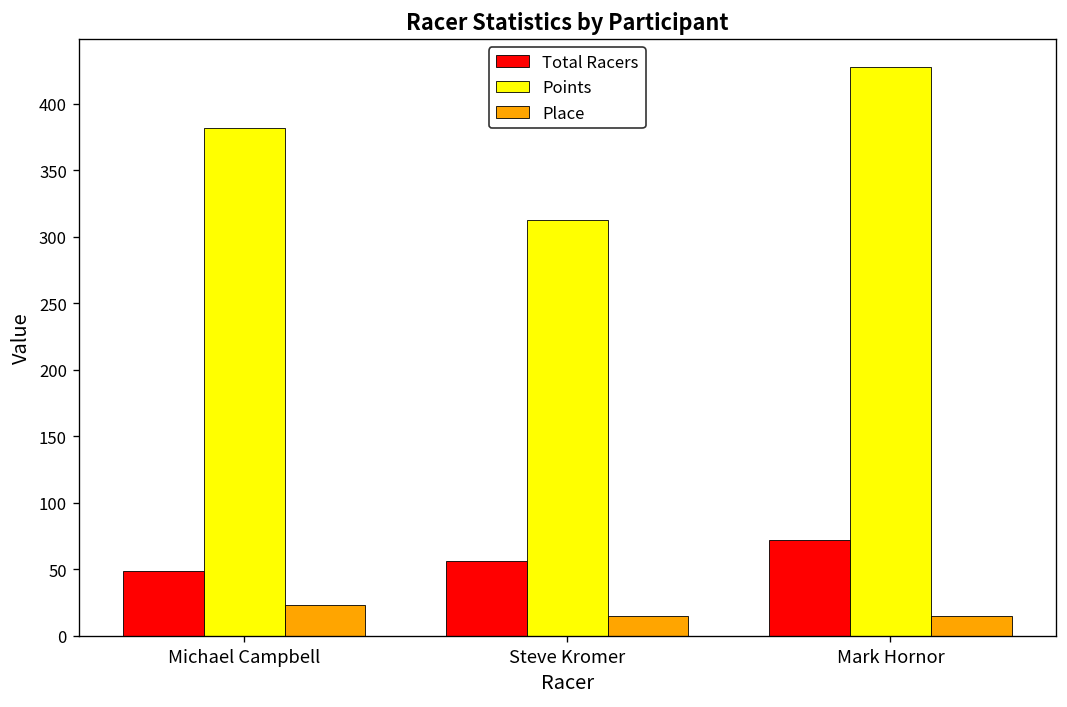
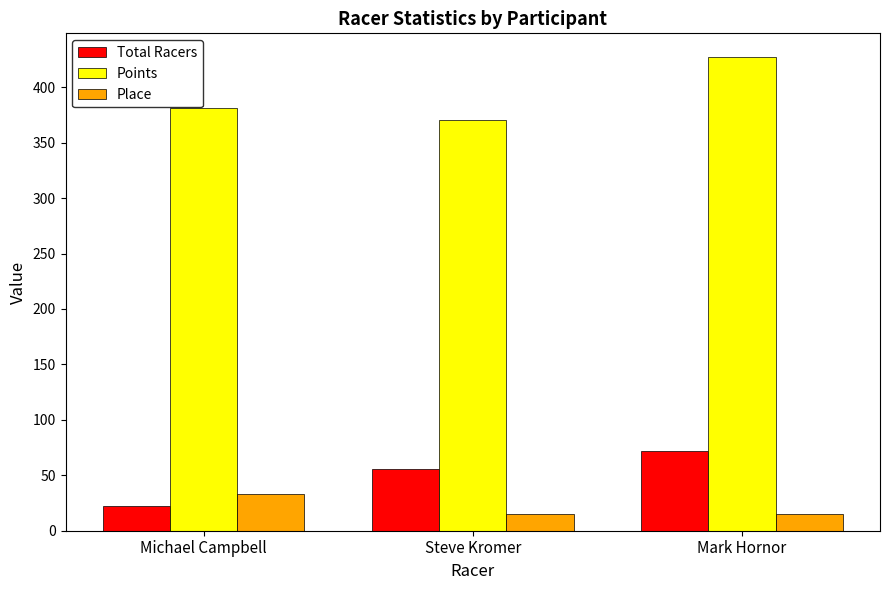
  {
    "Total Racers": {
-     "Michael Campbell": 49,
+     "Michael Campbell": 22,
      "Steve Kromer": 56,
      "Mark Hornor": 72
    },
    "Points": {
      "Michael Campbell": 382,
-     "Steve Kromer": 313,
+     "Steve Kromer": 370,
      "Mark Hornor": 427
    },
    "Place": {
-     "Michael Campbell": 23,
+     "Michael Campbell": 33,
      "Steve Kromer": 15,
      "Mark Hornor": 15
    }
  }
